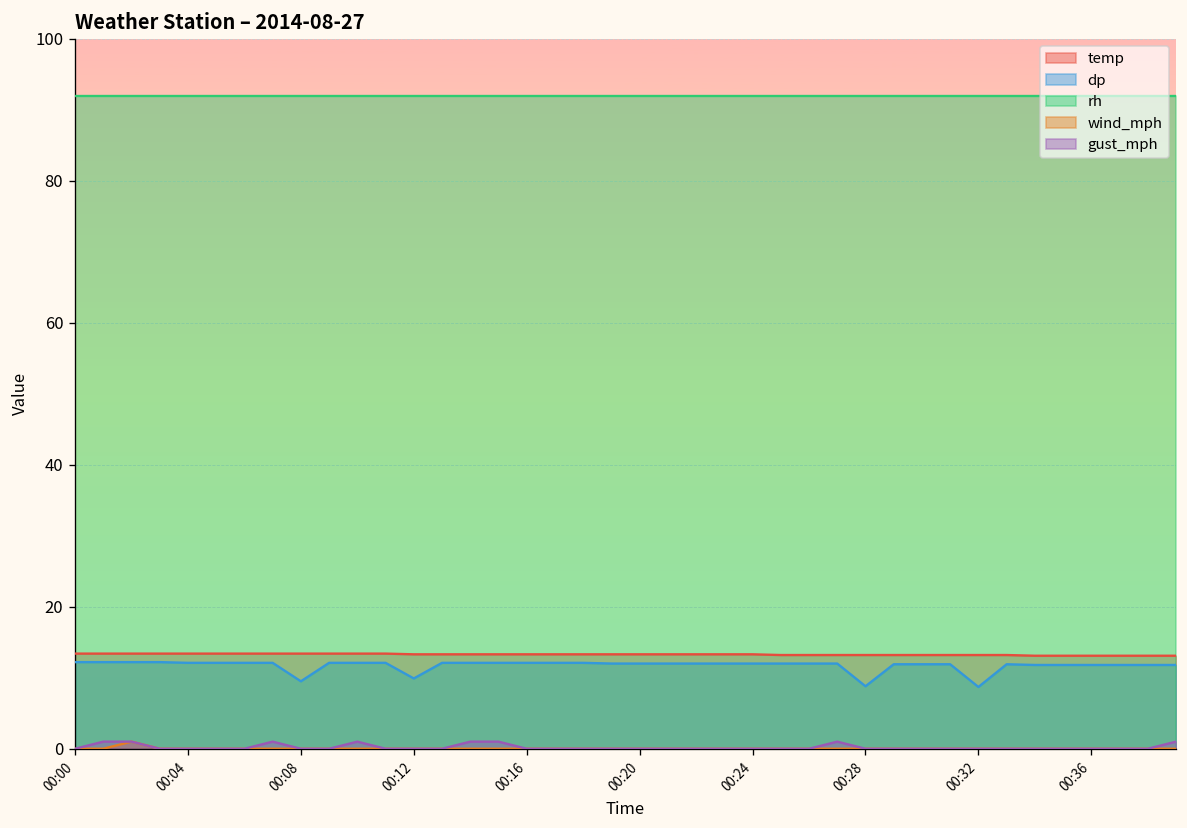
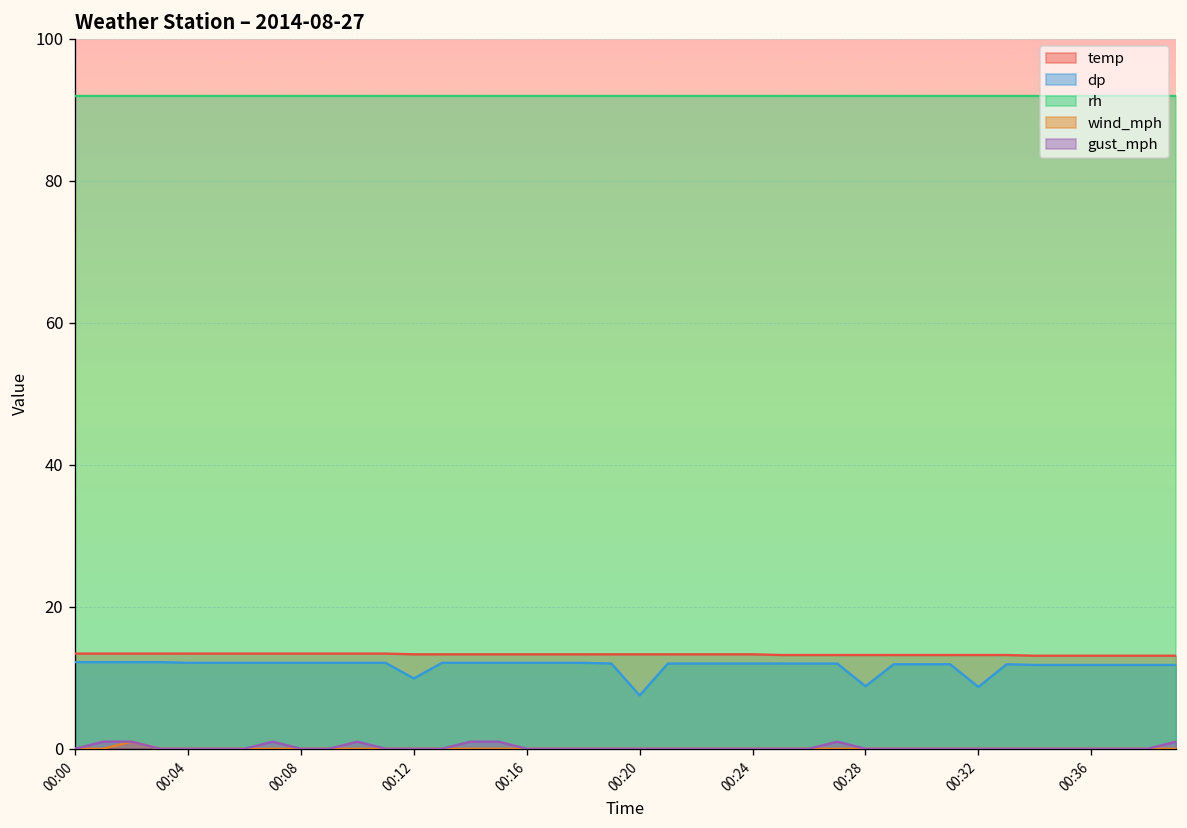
  {
    "dp": {
      "00:00": 12,
      "00:04": 12,
-     "00:08": 10,
+     "00:08": 12,
      "00:12": 10,
      "00:16": 12,
-     "00:20": 12,
+     "00:20": 8,
      "00:24": 12,
      "00:28": 9,
      "00:32": 9,
      "00:36": 12
    },
    "rh": {
      "00:00": 92,
      "00:04": 92,
      "00:08": 92,
      "00:12": 92,
      "00:16": 92,
      "00:20": 92,
      "00:24": 92,
      "00:28": 92,
      "00:32": 92
    }
  }
